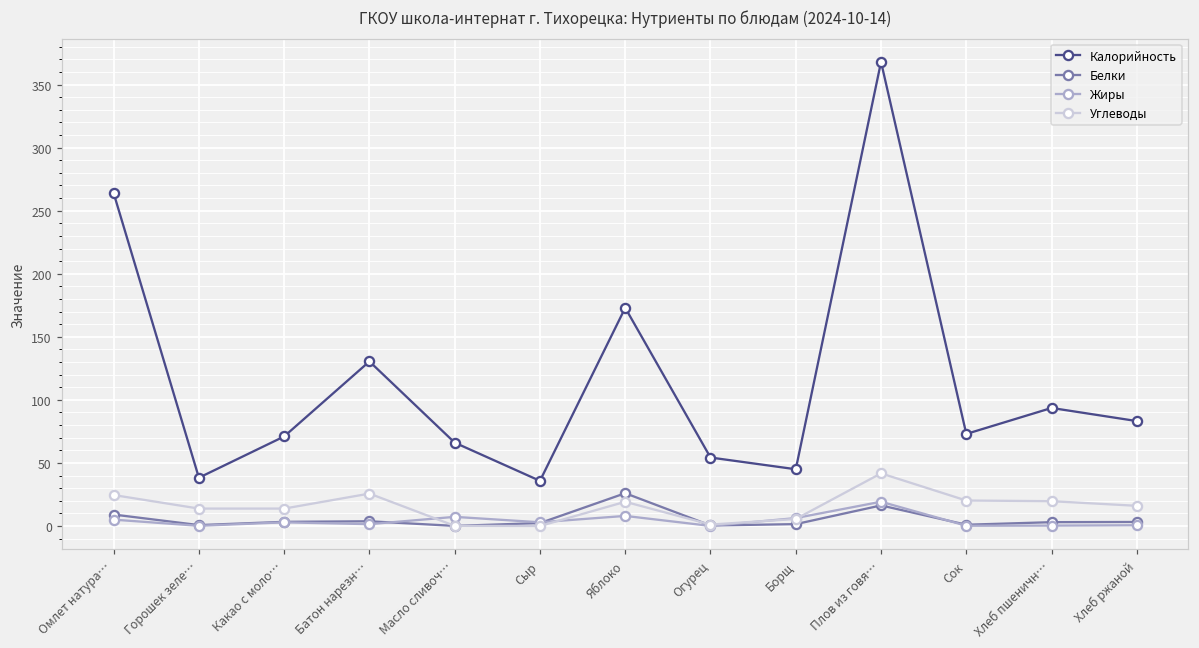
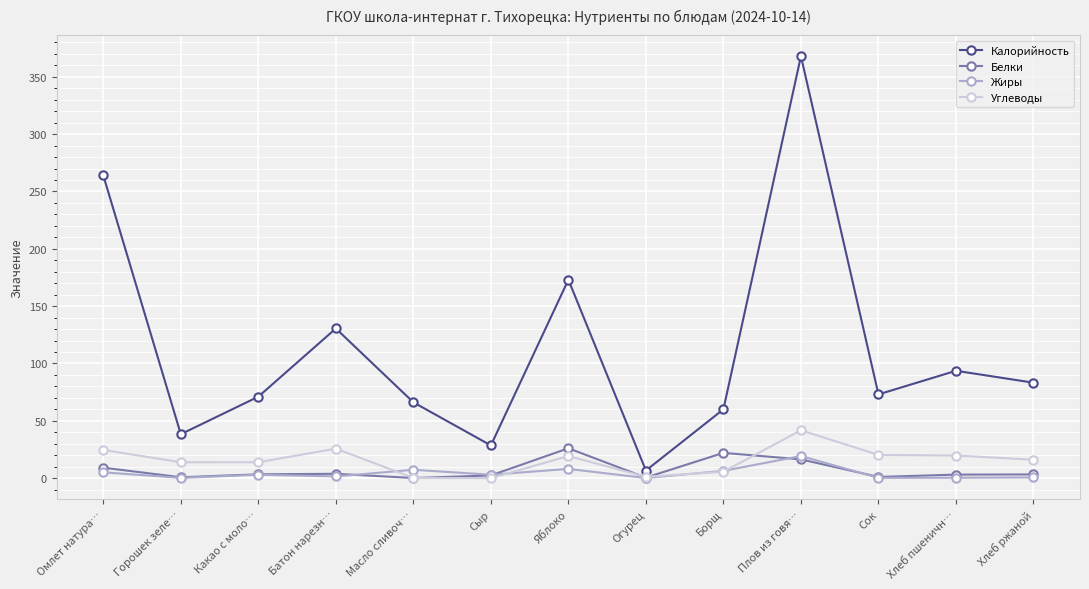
  {
    "Калорийность": {
      "Омлет натура…": 264,
      "Горошек зеле…": 38,
      "Какао с моло…": 71,
      "Батон нарезн…": 131,
      "Масло сливоч…": 66,
-     "Сыр": 36,
+     "Сыр": 29,
      "Яблоко": 173,
-     "Огурец": 54,
-     "Борщ": 45,
+     "Огурец": 7,
+     "Борщ": 60,
      "Плов из говя…": 368,
      "Сок": 73,
      "Хлеб пшеничн…": 94,
      "Хлеб ржаной": 83
    },
    "Белки": {
      "Омлет натура…": 9,
      "Батон нарезн…": 4,
      "Яблоко": 26,
-     "Борщ": 1,
+     "Борщ": 22,
      "Плов из говя…": 16,
      "Хлеб пшеничн…": 3,
      "Хлеб ржаной": 3
    }
  }
